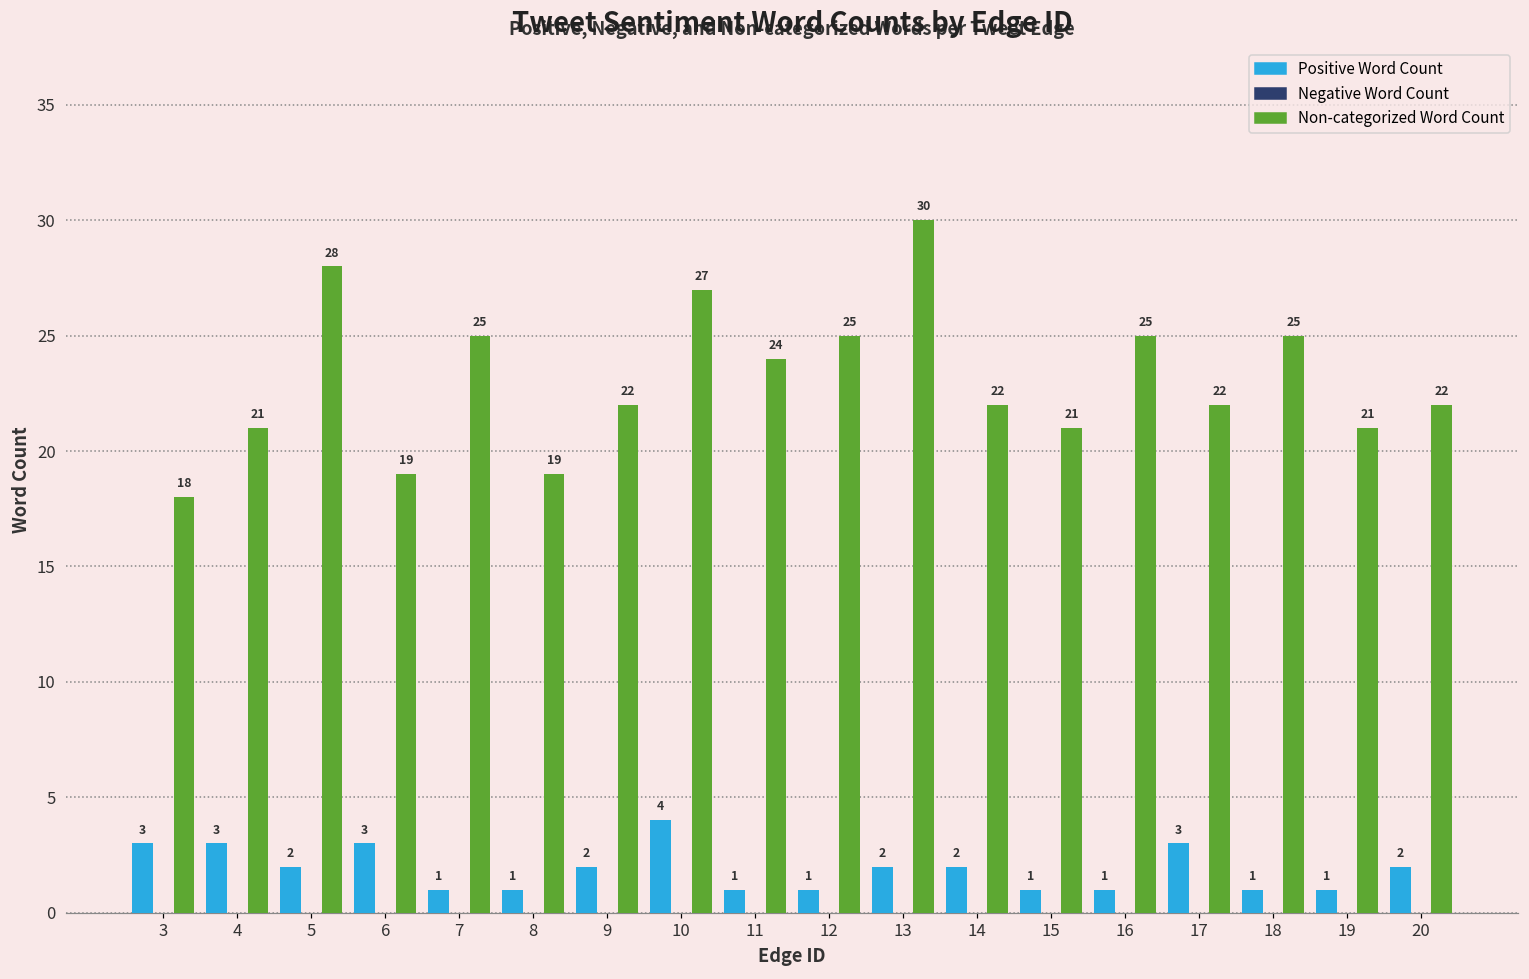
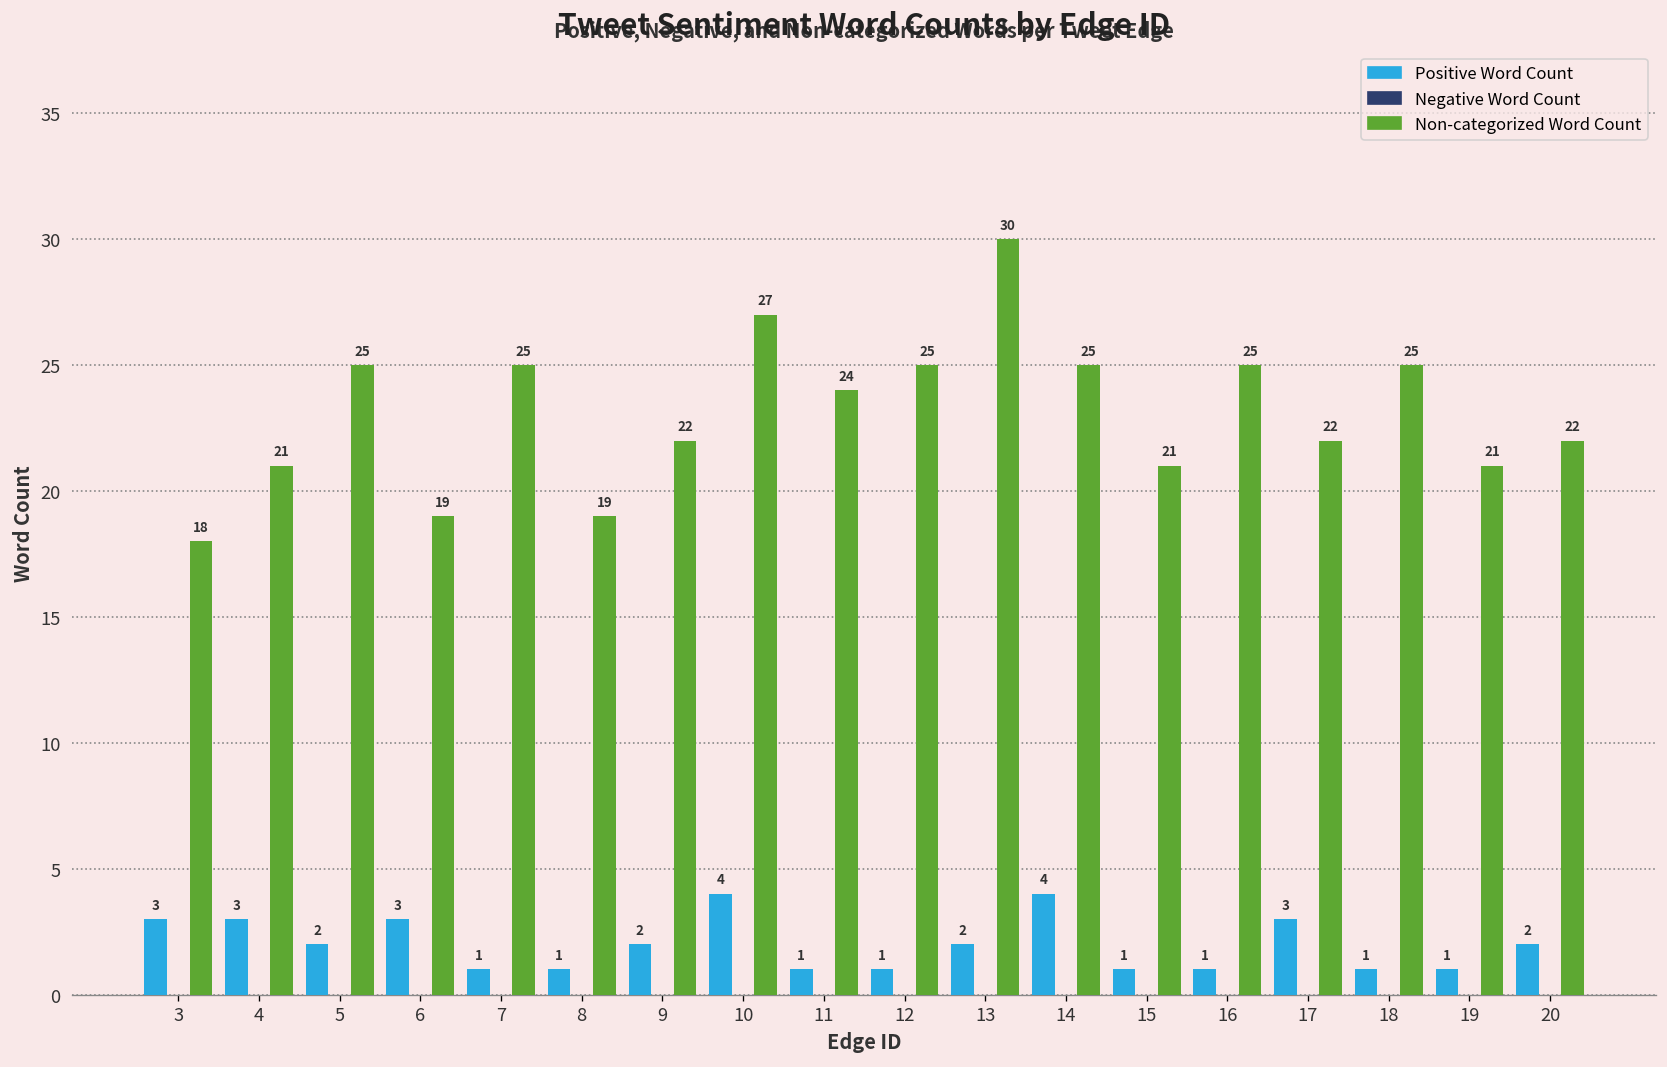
  {
    "Positive Word Count": {
      "3": 3,
      "4": 3,
      "5": 2,
      "6": 3,
      "7": 1,
      "8": 1,
      "9": 2,
      "10": 4,
      "11": 1,
      "12": 1,
      "13": 2,
-     "14": 2,
+     "14": 4,
      "15": 1,
      "16": 1,
      "17": 3,
      "18": 1,
      "19": 1,
      "20": 2
    },
    "Negative Word Count": {
      "3": 0.0,
      "4": 0.0,
      "5": 0.0,
      "6": 0.0,
      "7": 0.0,
      "8": 0.0,
      "9": 0.0,
      "10": 0.0,
      "11": 0.0,
      "12": 0.0,
      "13": 0.0,
      "14": 0.0,
      "15": 0.0,
      "16": 0.0,
      "17": 0.0,
      "18": 0.0,
      "19": 0.0,
      "20": 0.0
    },
    "Non-categorized Word Count": {
      "3": 18,
      "4": 21,
-     "5": 28,
+     "5": 25,
      "6": 19,
      "7": 25,
      "8": 19,
      "9": 22,
      "10": 27,
      "11": 24,
      "12": 25,
      "13": 30,
-     "14": 22,
+     "14": 25,
      "15": 21,
      "16": 25,
      "17": 22,
      "18": 25,
      "19": 21,
      "20": 22
    }
  }
